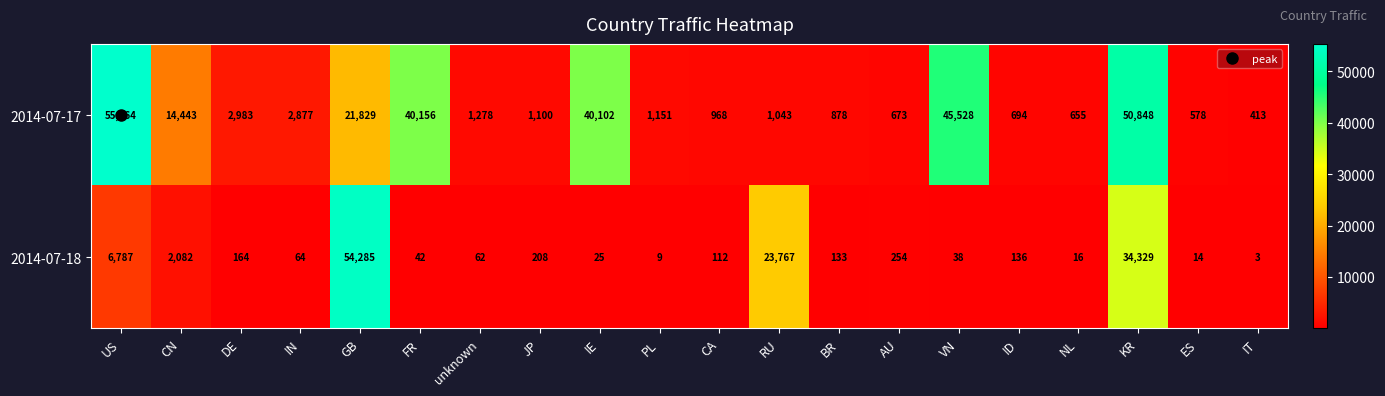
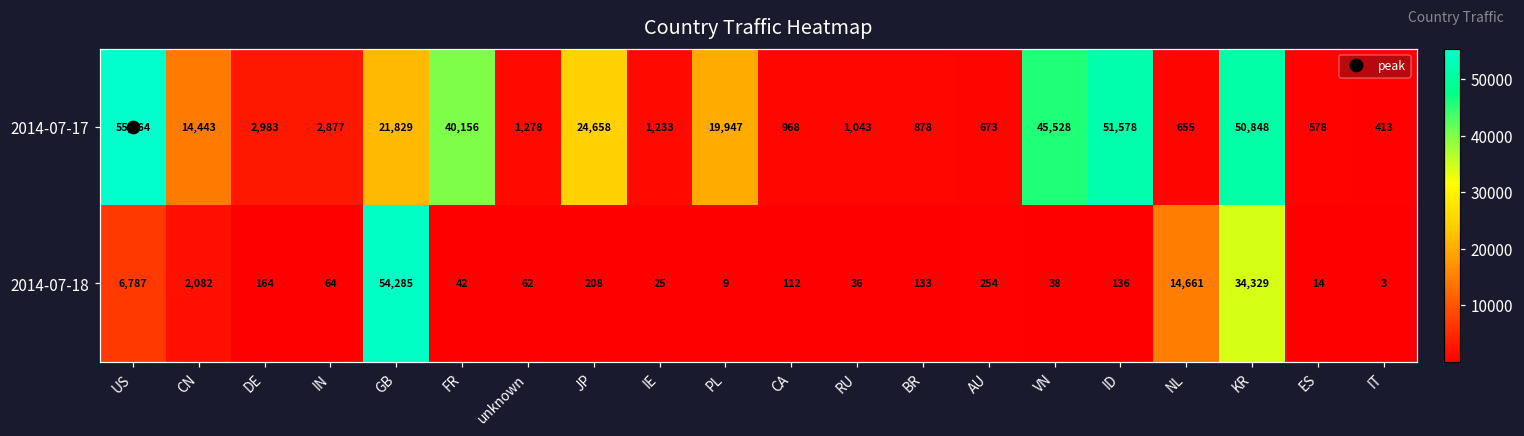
  {
    "2014-07-17": {
      "CN": "14,443",
      "DE": "2,983",
      "IN": "2,877",
      "GB": "21,829",
      "FR": "40,156",
      "unknown": "1,278",
-     "JP": "1,100",
-     "IE": "40,102",
-     "PL": "1,151",
+     "JP": "24,658",
+     "IE": "1,233",
+     "PL": "19,947",
      "CA": "968",
      "RU": "1,043",
      "BR": "878",
      "AU": "673",
      "VN": "45,528",
-     "ID": "694",
+     "ID": "51,578",
      "NL": "655",
      "KR": "50,848",
      "ES": "578",
      "IT": "413"
    },
    "2014-07-18": {
      "US": "6,787",
      "CN": "2,082",
      "DE": "164",
      "IN": "64",
      "GB": "54,285",
      "FR": "42",
      "unknown": "62",
      "JP": "208",
      "IE": "25",
      "PL": "9",
      "CA": "112",
-     "RU": "23,767",
+     "RU": "36",
      "BR": "133",
      "AU": "254",
      "VN": "38",
      "ID": "136",
-     "NL": "16",
+     "NL": "14,661",
      "KR": "34,329",
      "ES": "14",
      "IT": "3"
    }
  }
